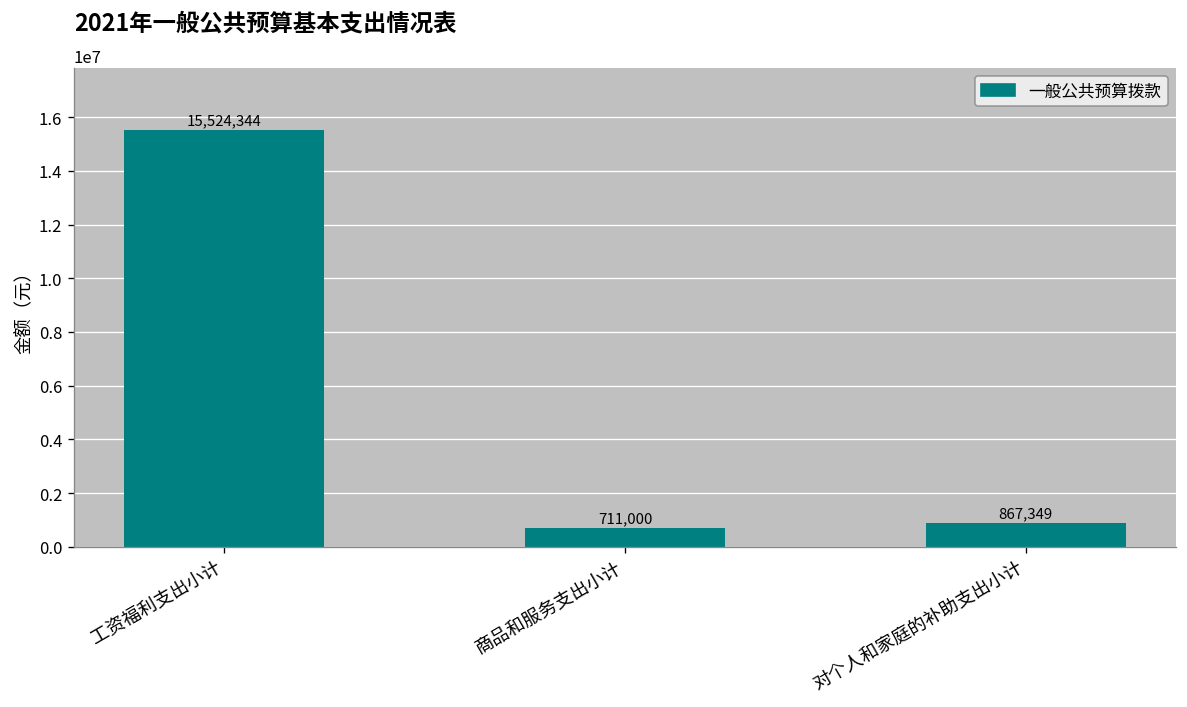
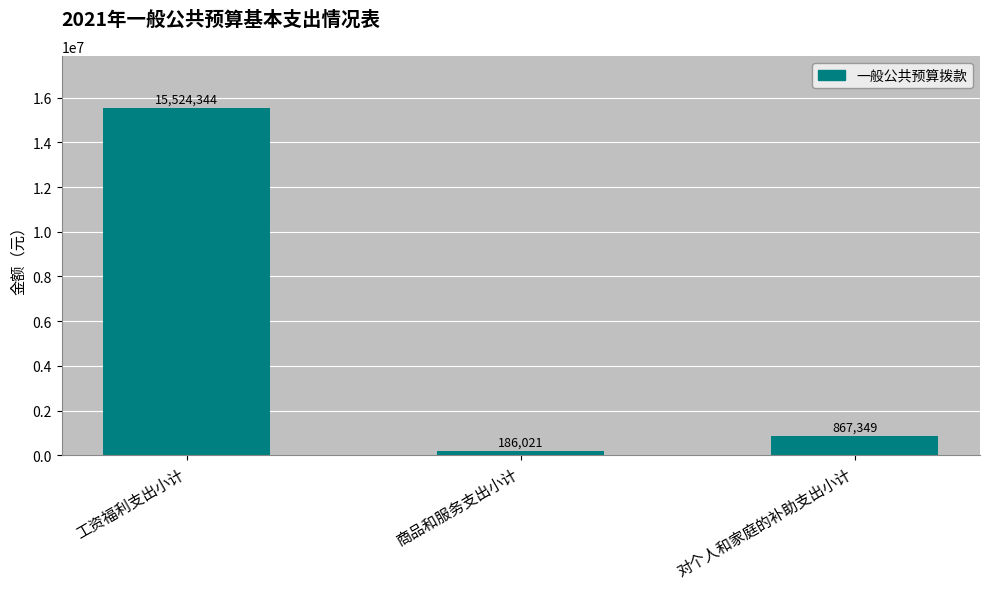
  {
    "工资福利支出小计": "15,524,344",
-   "商品和服务支出小计": "711,000",
+   "商品和服务支出小计": "186,021",
    "对个人和家庭的补助支出小计": "867,349"
  }
